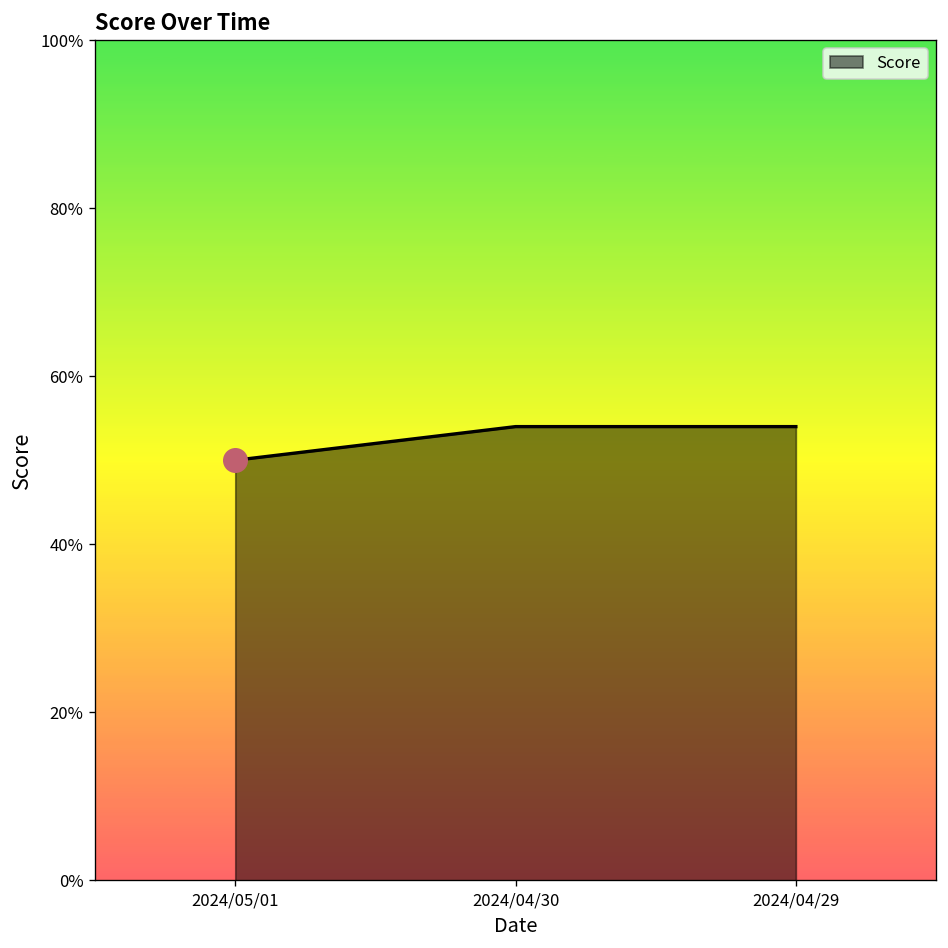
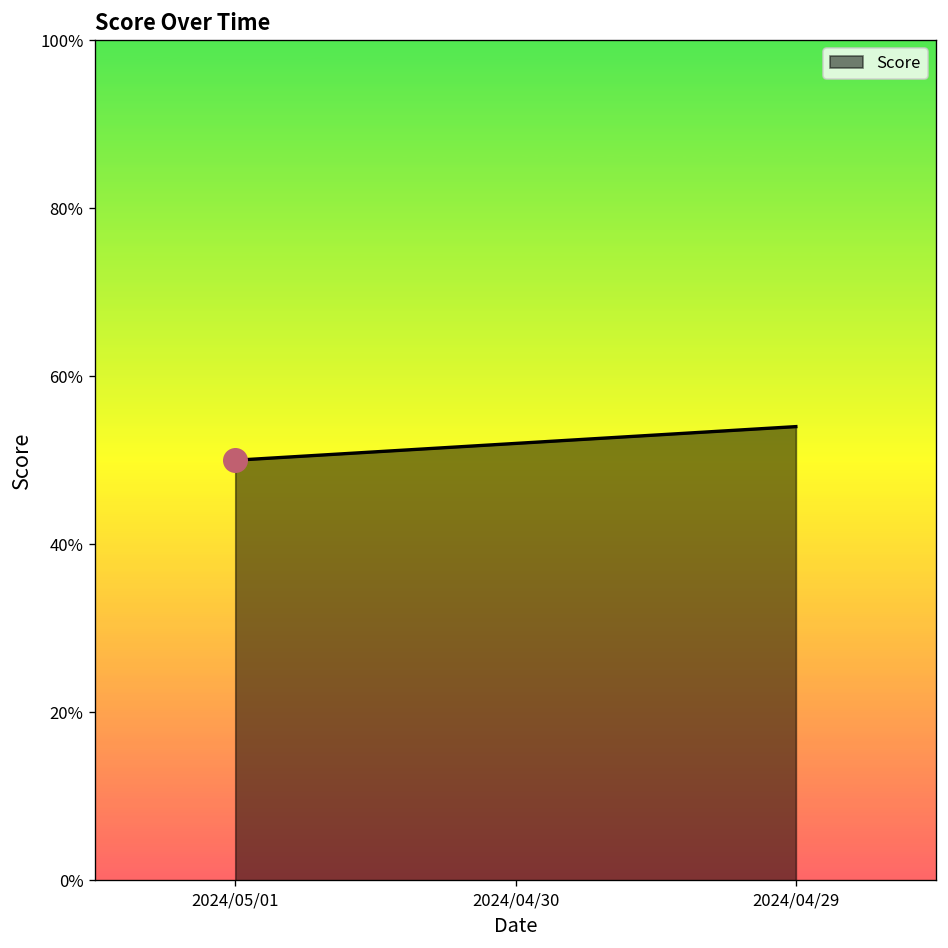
  {
    "Score": {
-     "2024/04/30": "54%",
+     "2024/04/30": "52%",
      "2024/04/29": "54%"
    }
  }
